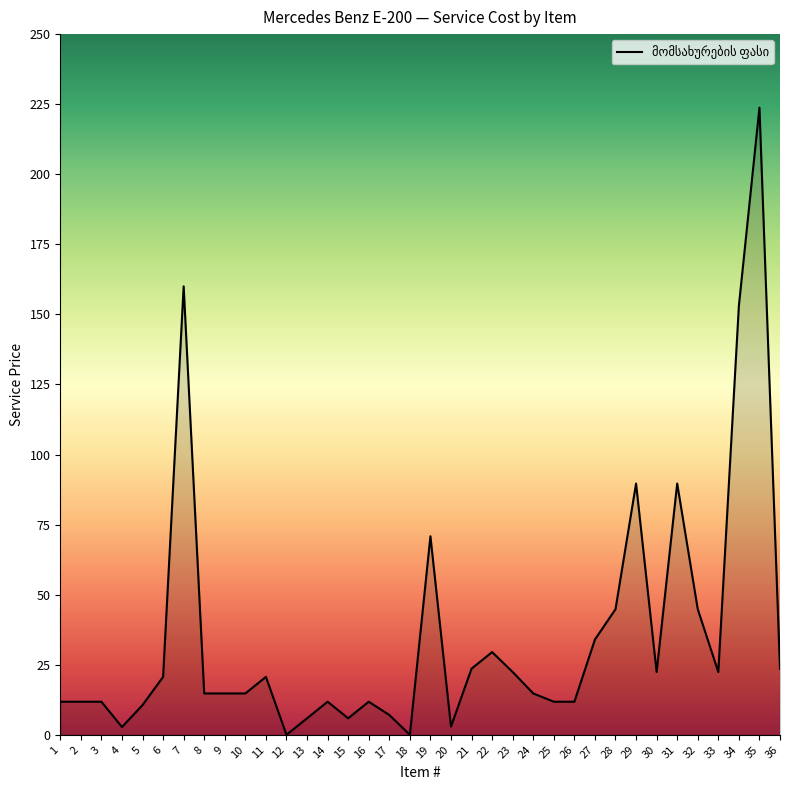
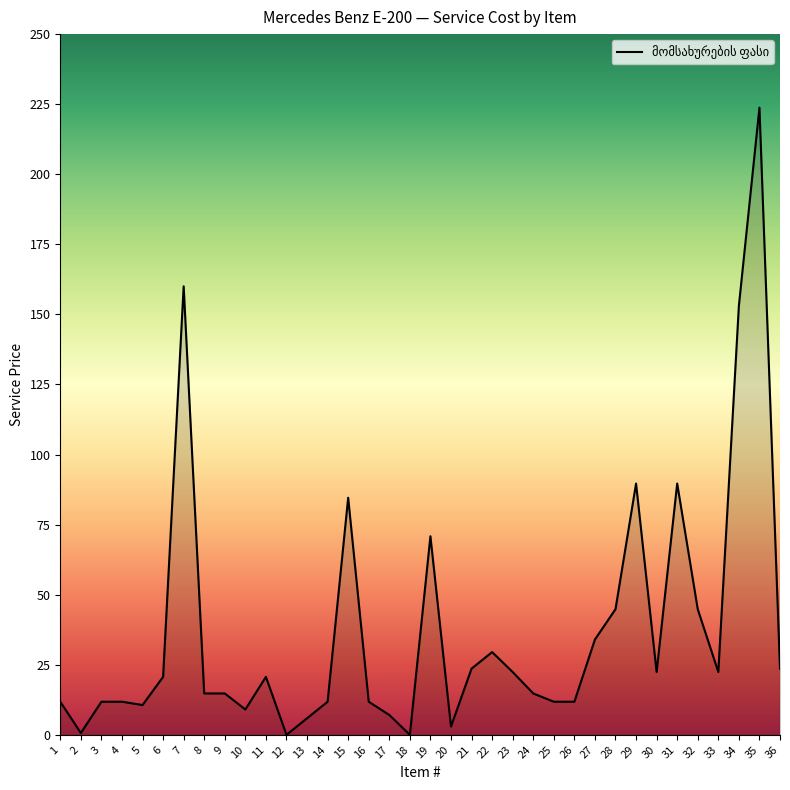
  {
    "1": 12,
-   "2": 12,
+   "2": 1,
    "3": 12,
-   "4": 3,
+   "4": 12,
    "5": 11,
    "6": 21,
    "7": 160,
    "8": 15,
    "9": 15,
-   "10": 15,
+   "10": 9,
    "11": 21,
    "12": 0,
    "13": 6,
    "14": 12,
-   "15": 6,
+   "15": 85,
    "16": 12,
    "17": 7,
    "18": 0,
    "19": 71,
    "20": 3,
    "21": 24,
    "22": 30,
    "23": 22,
    "24": 15,
    "25": 12,
    "26": 12,
    "27": 34,
    "28": 45,
    "29": 90,
    "30": 22,
    "31": 90,
    "32": 45,
    "33": 22,
    "34": 153,
    "35": 224,
    "36": 24
  }
